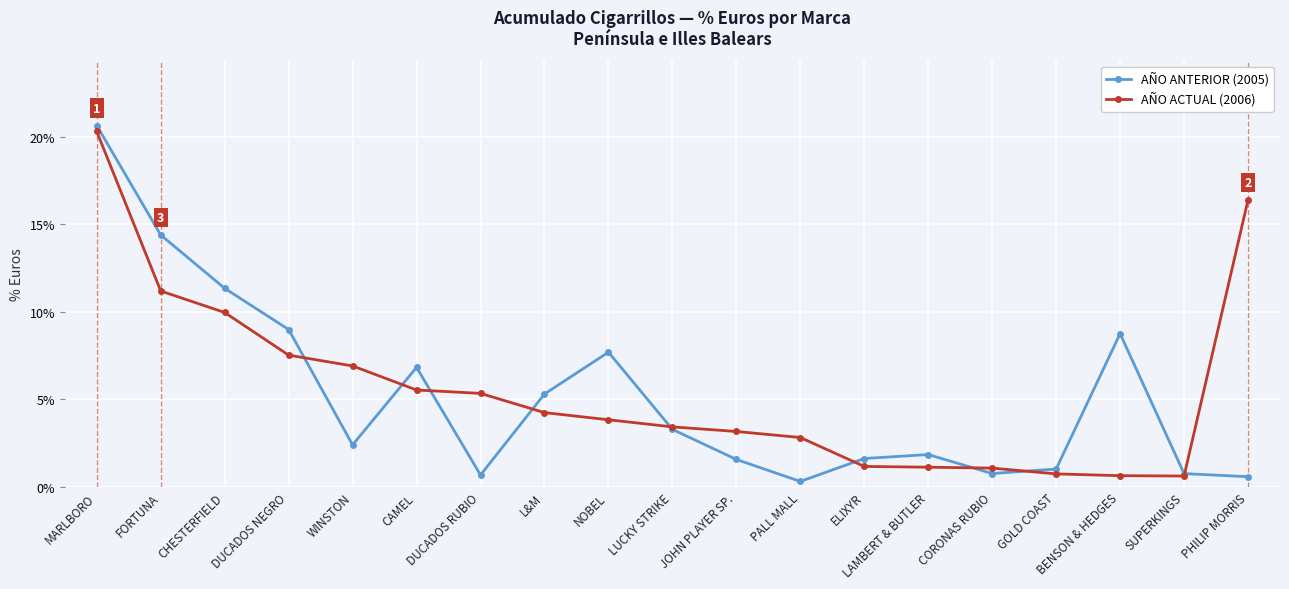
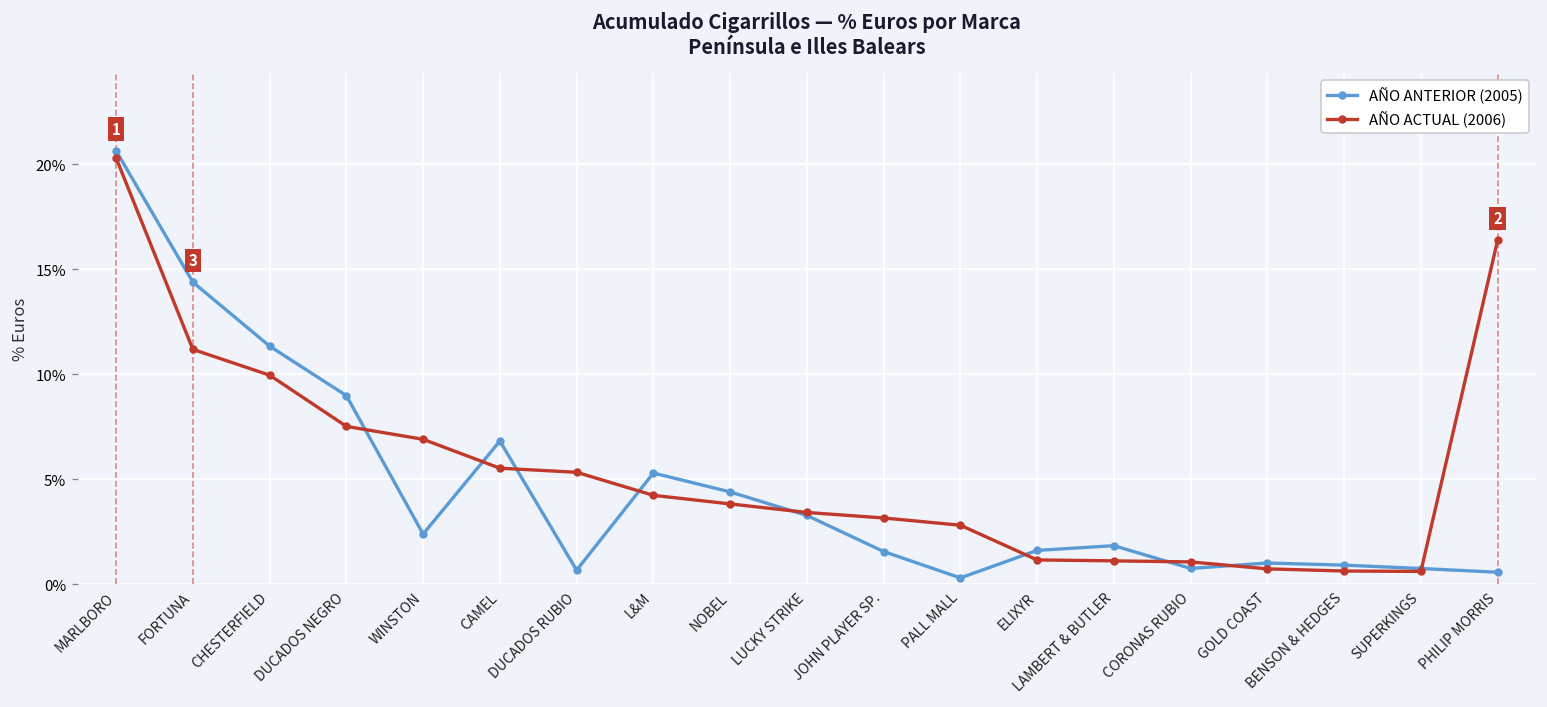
  {
    "AÑO ANTERIOR (2005)": {
      "CHESTERFIELD": "11.3%",
      "DUCADOS NEGRO": "9.0%",
      "WINSTON": "2.4%",
      "CAMEL": "6.8%",
      "DUCADOS RUBIO": "0.7%",
      "L&M": "5.3%",
-     "NOBEL": "7.7%",
+     "NOBEL": "4.4%",
      "JOHN PLAYER SP.": "1.6%",
      "PALL MALL": "0.3%",
      "ELIXYR": "1.6%",
      "LAMBERT & BUTLER": "1.8%",
      "CORONAS RUBIO": "0.8%",
      "GOLD COAST": "1.0%",
-     "BENSON & HEDGES": "8.8%",
+     "BENSON & HEDGES": "0.9%",
      "PHILIP MORRIS": "0.6%"
    },
    "AÑO ACTUAL (2006)": {
      "MARLBORO": "20.3%",
      "FORTUNA": "11.2%",
      "CHESTERFIELD": "10.0%",
      "DUCADOS NEGRO": "7.5%",
      "WINSTON": "6.9%",
      "CAMEL": "5.5%",
      "DUCADOS RUBIO": "5.3%",
      "L&M": "4.2%",
      "NOBEL": "3.8%",
      "JOHN PLAYER SP.": "3.2%",
      "PALL MALL": "2.8%",
      "ELIXYR": "1.2%",
      "LAMBERT & BUTLER": "1.1%",
      "CORONAS RUBIO": "1.1%",
      "GOLD COAST": "0.7%",
      "BENSON & HEDGES": "0.6%"
    }
  }
